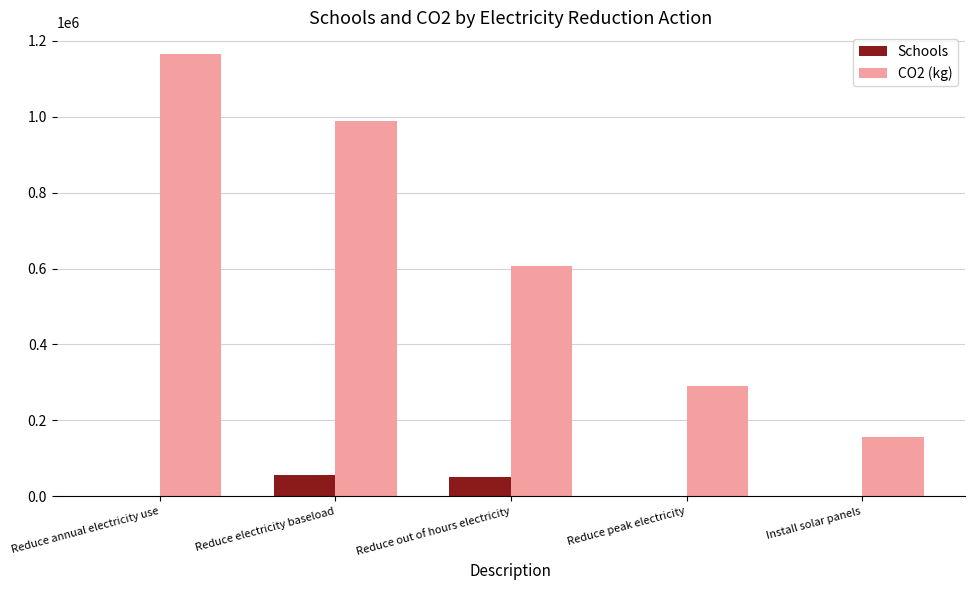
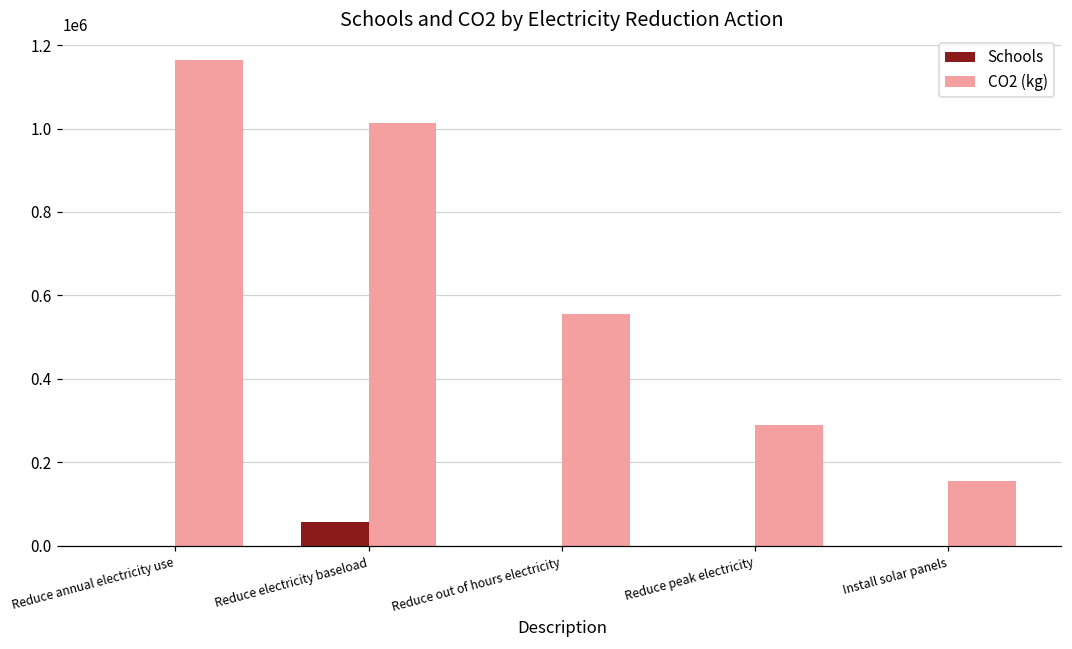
  {
    "Schools": {
      "Reduce electricity baseload": 60000,
-     "Reduce out of hours electricity": 50000
+     "Reduce out of hours electricity": 0
    },
    "CO2 (kg)": {
      "Reduce annual electricity use": 1160000,
-     "Reduce electricity baseload": 990000,
-     "Reduce out of hours electricity": 610000,
+     "Reduce electricity baseload": 1010000,
+     "Reduce out of hours electricity": 560000,
      "Reduce peak electricity": 290000,
      "Install solar panels": 160000
    }
  }
